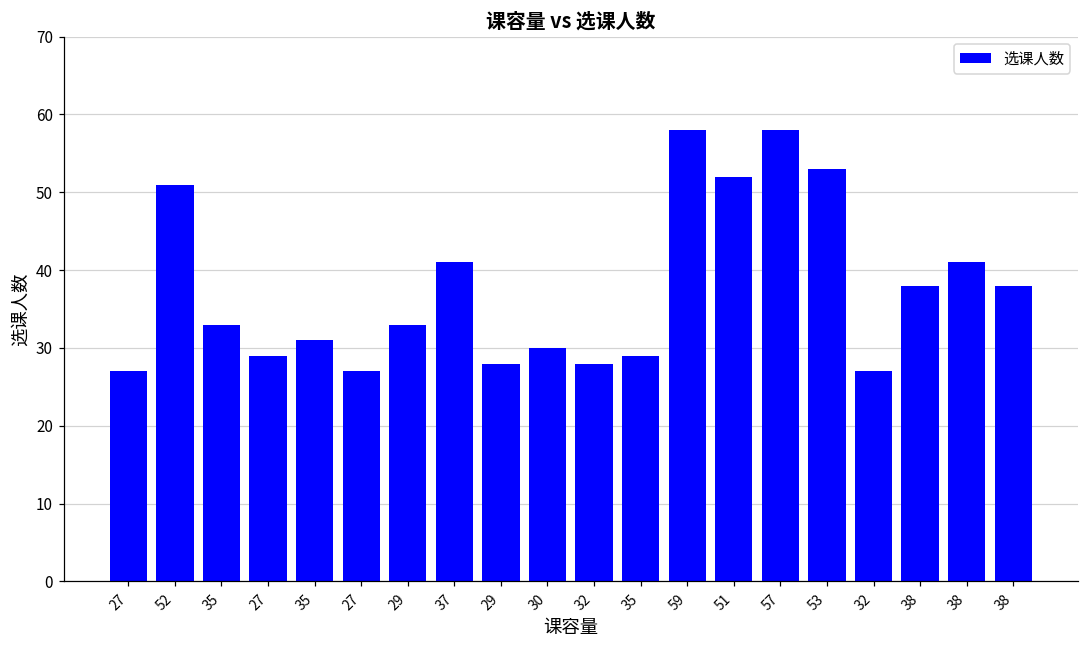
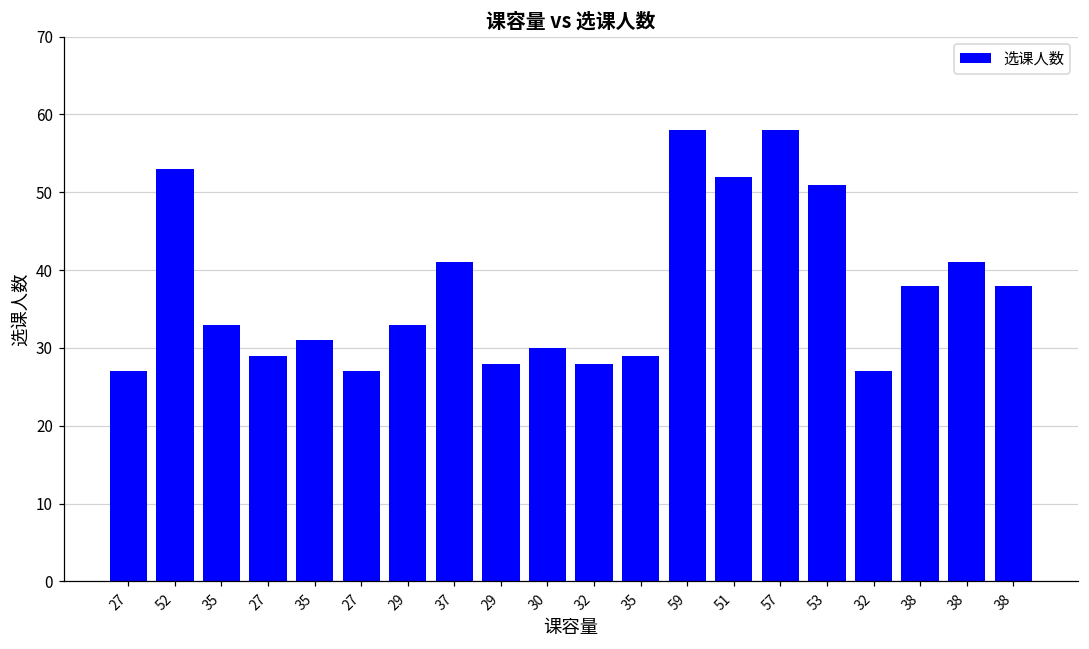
  {
-   "52": 51,
+   "52": 53,
    "37": 41,
    "30": 30,
    "59": 58,
    "51": 52,
    "57": 58,
-   "53": 53
+   "53": 51
  }
